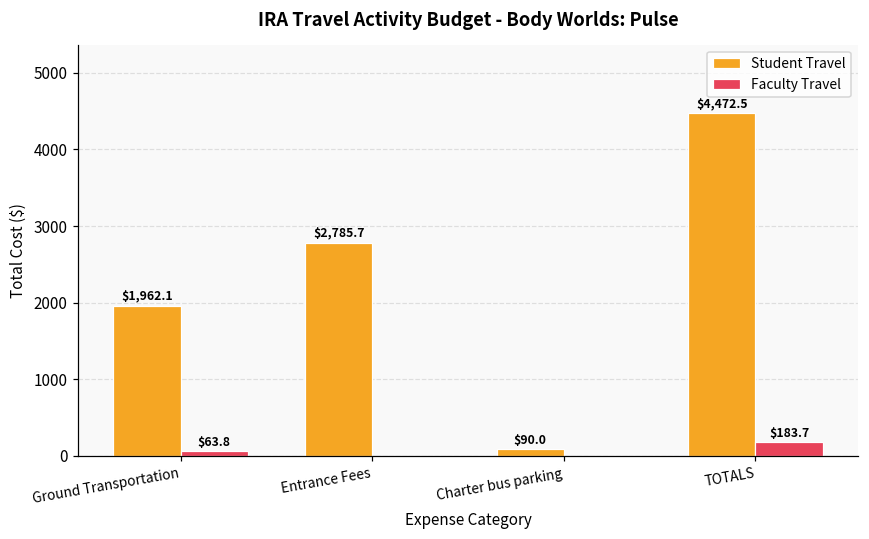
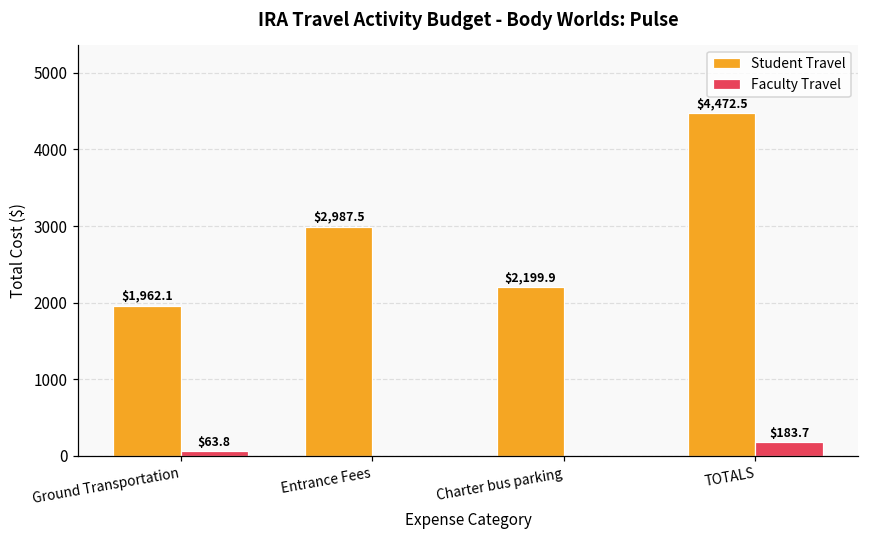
  {
    "Student Travel": {
      "Ground Transportation": "$1,962.1",
-     "Entrance Fees": "$2,785.7",
-     "Charter bus parking": "$90.0"
+     "Entrance Fees": "$2,987.5",
+     "Charter bus parking": "$2,199.9"
    },
    "Faculty Travel": {
      "Ground Transportation": "$63.8",
      "TOTALS": "$183.7"
    }
  }
